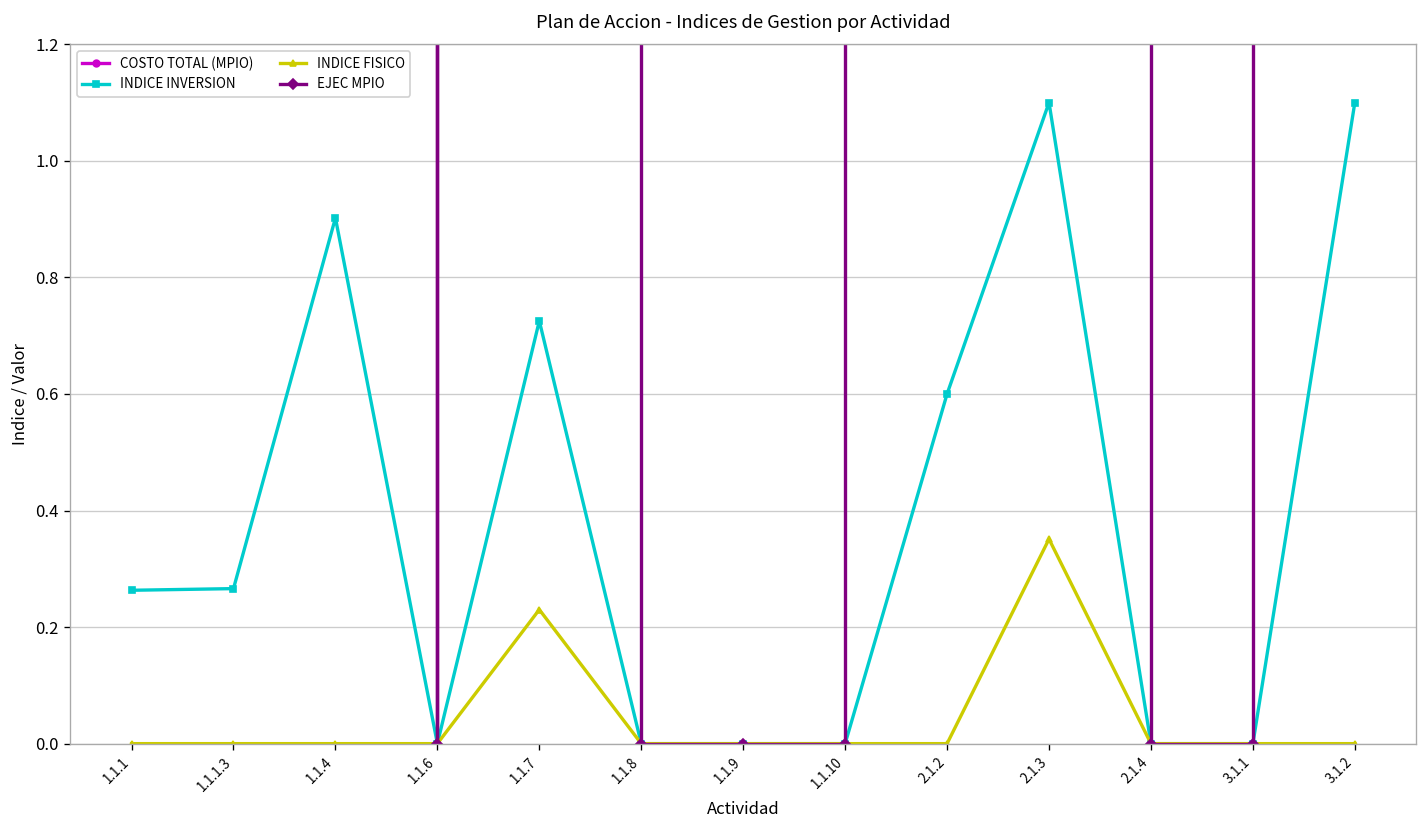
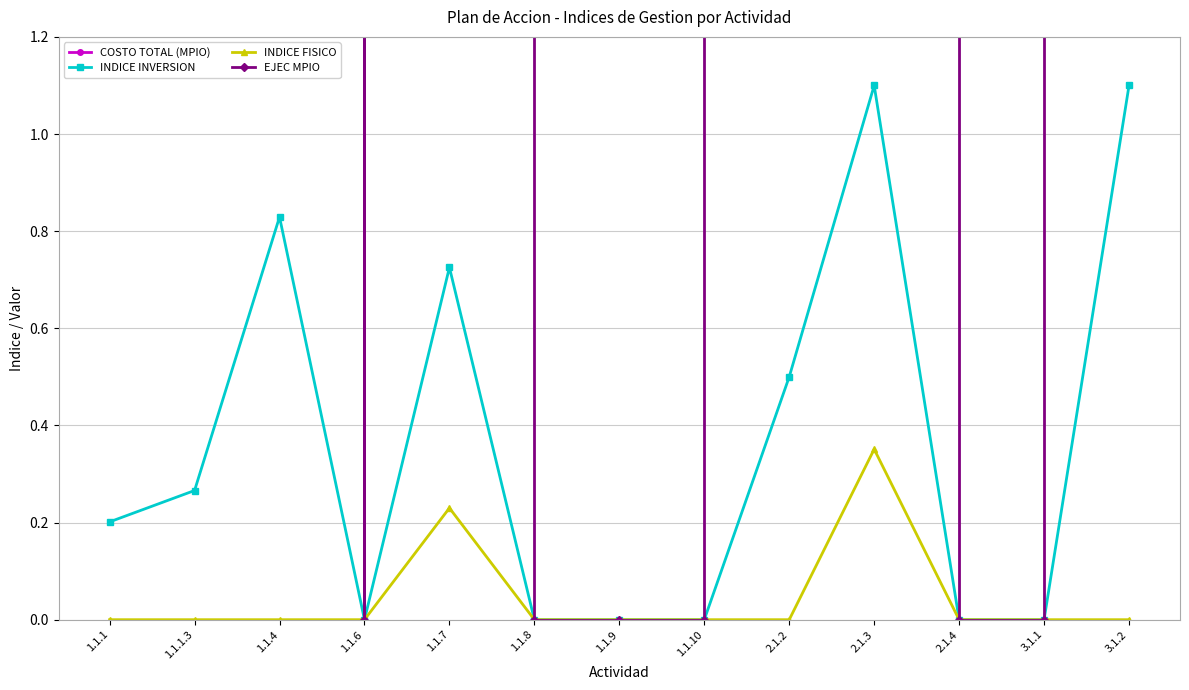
  {
    "INDICE INVERSION": {
-     "1.1.1": 0.26,
+     "1.1.1": 0.20,
      "1.1.1.3": 0.27,
-     "1.1.4": 0.90,
+     "1.1.4": 0.83,
      "1.1.7": 0.73,
-     "2.1.2": 0.6,
+     "2.1.2": 0.5,
      "2.1.3": 1.10,
      "3.1.2": 1.10
    },
    "INDICE FISICO": {
      "1.1.1": 0.00,
      "1.1.1.3": 0.00,
      "1.1.4": 0.00,
      "1.1.7": 0.23,
      "2.1.2": 0.00,
      "2.1.3": 0.35,
      "3.1.2": 0.00
    }
  }
